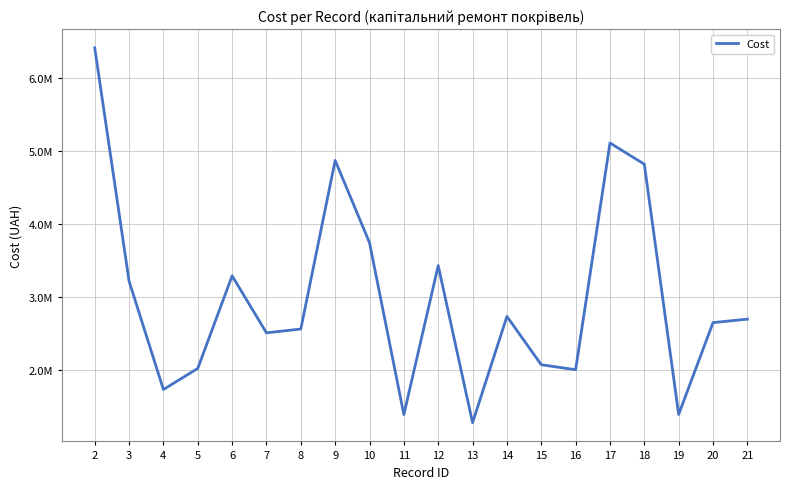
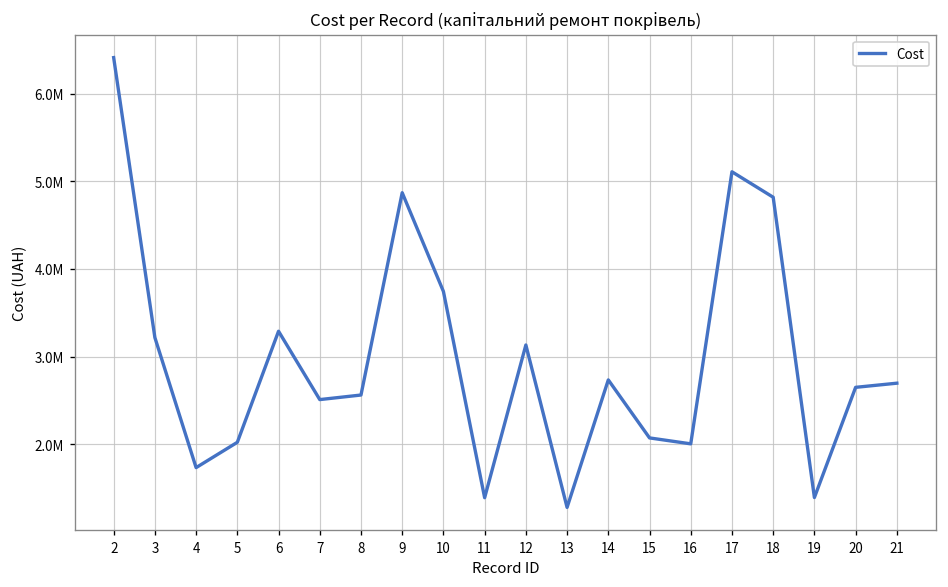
  {
    "2": 6400000,
    "3": 3200000,
    "4": 1700000,
    "5": 2000000,
    "6": 3300000,
    "7": 2500000,
    "8": 2600000,
    "9": 4900000,
    "10": 3700000,
    "11": 1400000,
-   "12": 3400000,
+   "12": 3100000,
    "13": 1300000,
    "14": 2700000,
    "15": 2100000,
    "16": 2000000,
    "17": 5100000,
    "18": 4800000,
    "19": 1400000,
    "20": 2600000,
    "21": 2700000
  }
